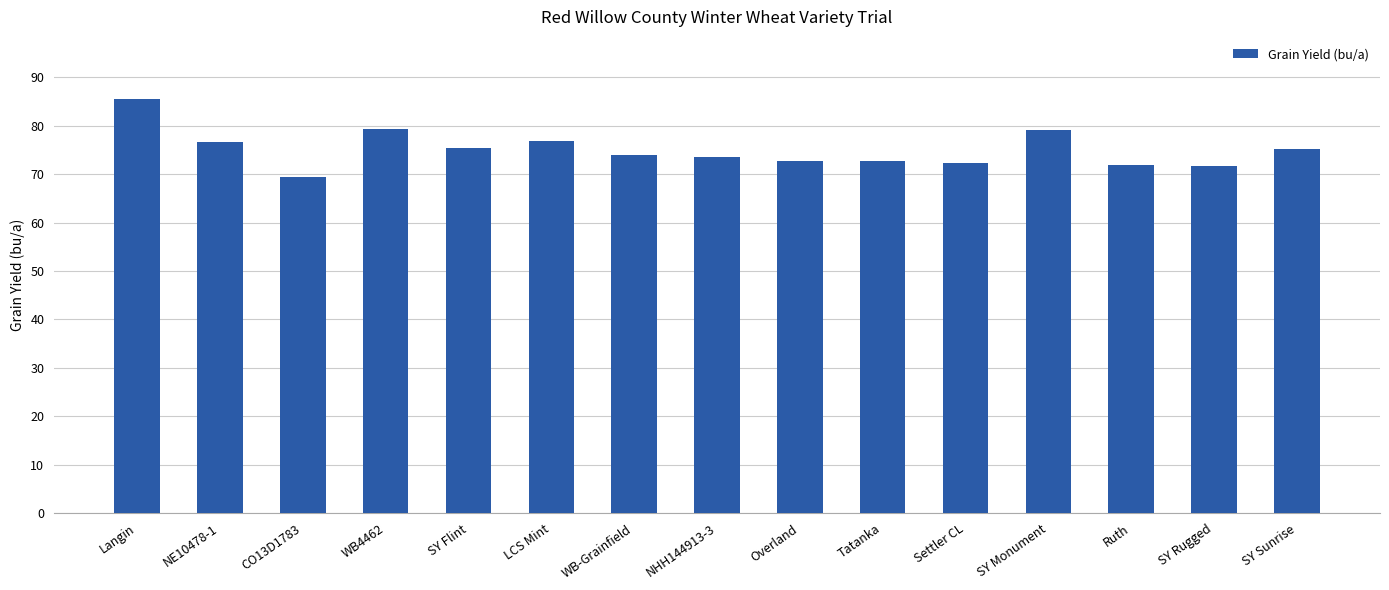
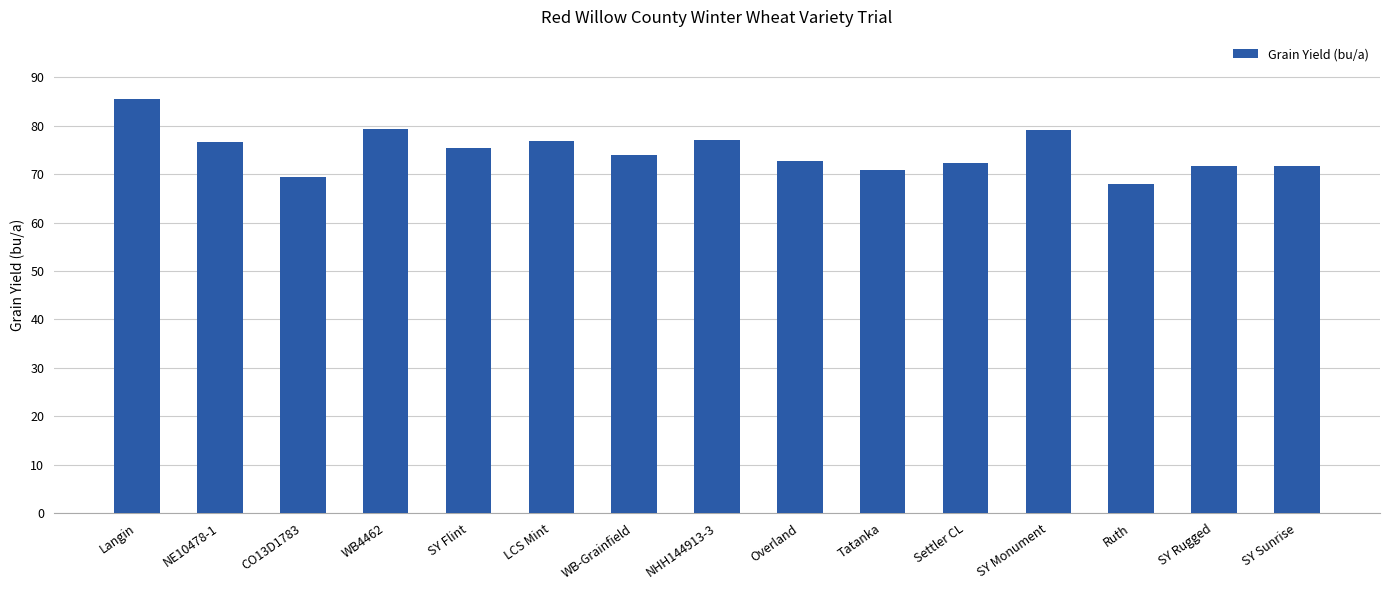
  {
    "Langin": 86,
    "NE10478-1": 77,
    "CO13D1783": 69,
    "WB4462": 79,
    "SY Flint": 75,
    "LCS Mint": 77,
    "WB-Grainfield": 74,
-   "NHH144913-3": 74,
+   "NHH144913-3": 77,
    "Overland": 73,
-   "Tatanka": 73,
+   "Tatanka": 71,
    "Settler CL": 72,
    "SY Monument": 79,
-   "Ruth": 72,
+   "Ruth": 68,
    "SY Rugged": 72,
-   "SY Sunrise": 75
+   "SY Sunrise": 72
  }
